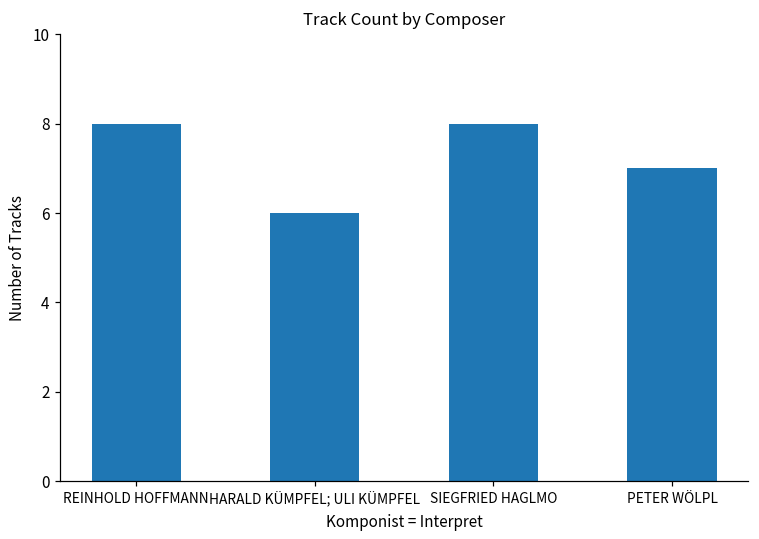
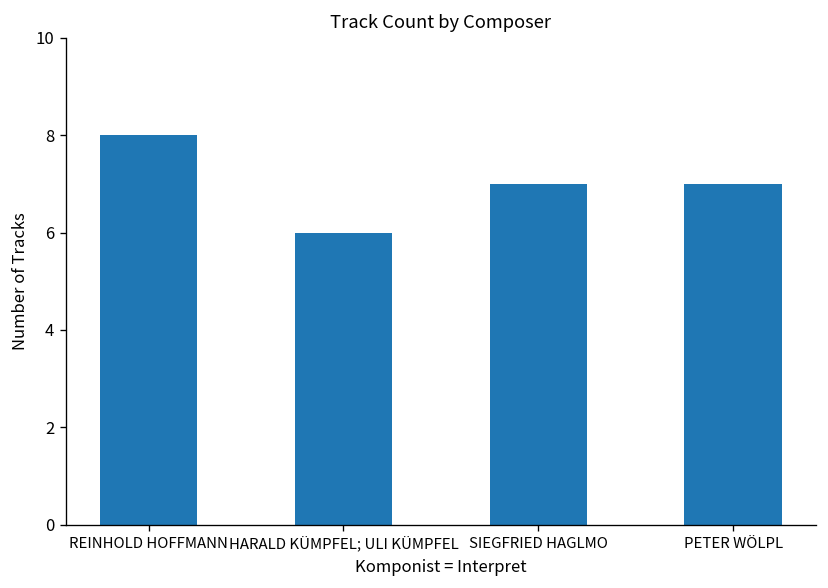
  {
    "REINHOLD HOFFMANN": 8,
    "HARALD KÜMPFEL; ULI KÜMPFEL": 6,
-   "SIEGFRIED HAGLMO": 8,
+   "SIEGFRIED HAGLMO": 7,
    "PETER WÖLPL": 7
  }
